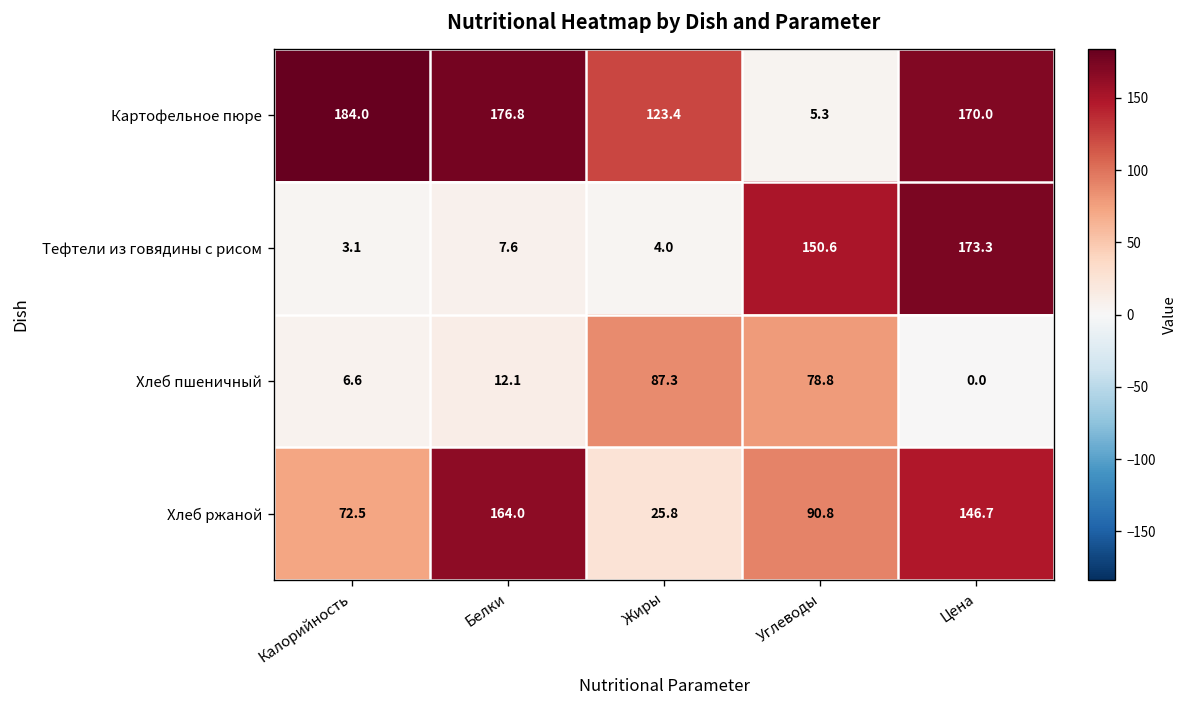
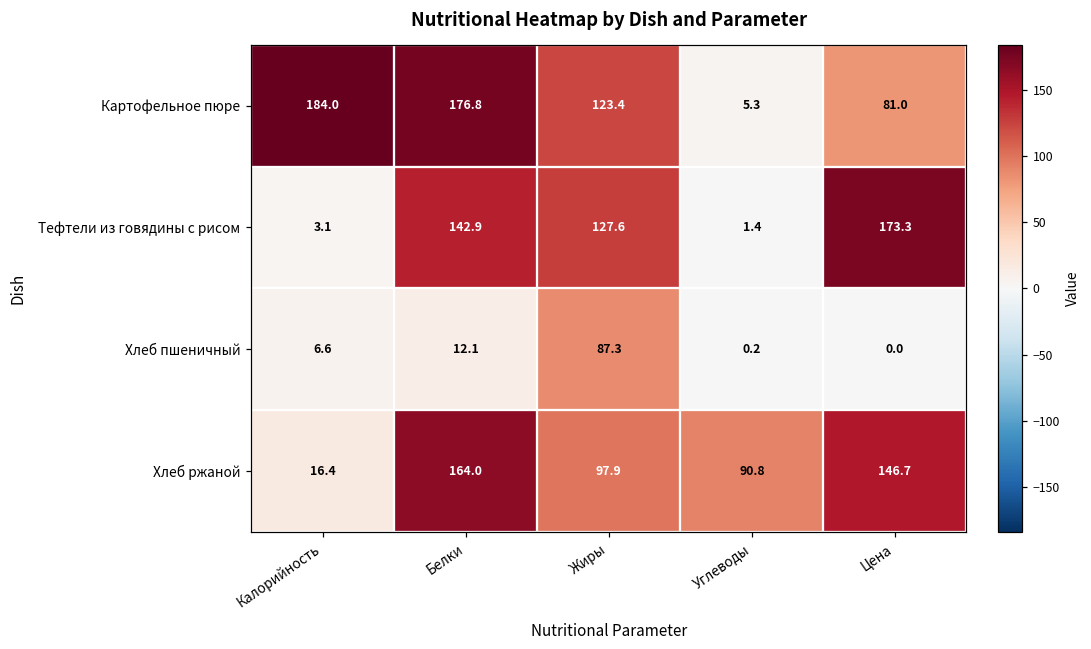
  {
    "Картофельное пюре": {
      "Калорийность": 184.0,
      "Белки": 176.8,
      "Жиры": 123.4,
      "Углеводы": 5.3,
-     "Цена": 170.0
+     "Цена": 81.0
    },
    "Тефтели из говядины с рисом": {
      "Калорийность": 3.1,
-     "Белки": 7.6,
-     "Жиры": 4.0,
-     "Углеводы": 150.6,
+     "Белки": 142.9,
+     "Жиры": 127.6,
+     "Углеводы": 1.4,
      "Цена": 173.3
    },
    "Хлеб пшеничный": {
      "Калорийность": 6.6,
      "Белки": 12.1,
      "Жиры": 87.3,
-     "Углеводы": 78.8,
+     "Углеводы": 0.2,
      "Цена": 0.0
    },
    "Хлеб ржаной": {
-     "Калорийность": 72.5,
+     "Калорийность": 16.4,
      "Белки": 164.0,
-     "Жиры": 25.8,
+     "Жиры": 97.9,
      "Углеводы": 90.8,
      "Цена": 146.7
    }
  }
